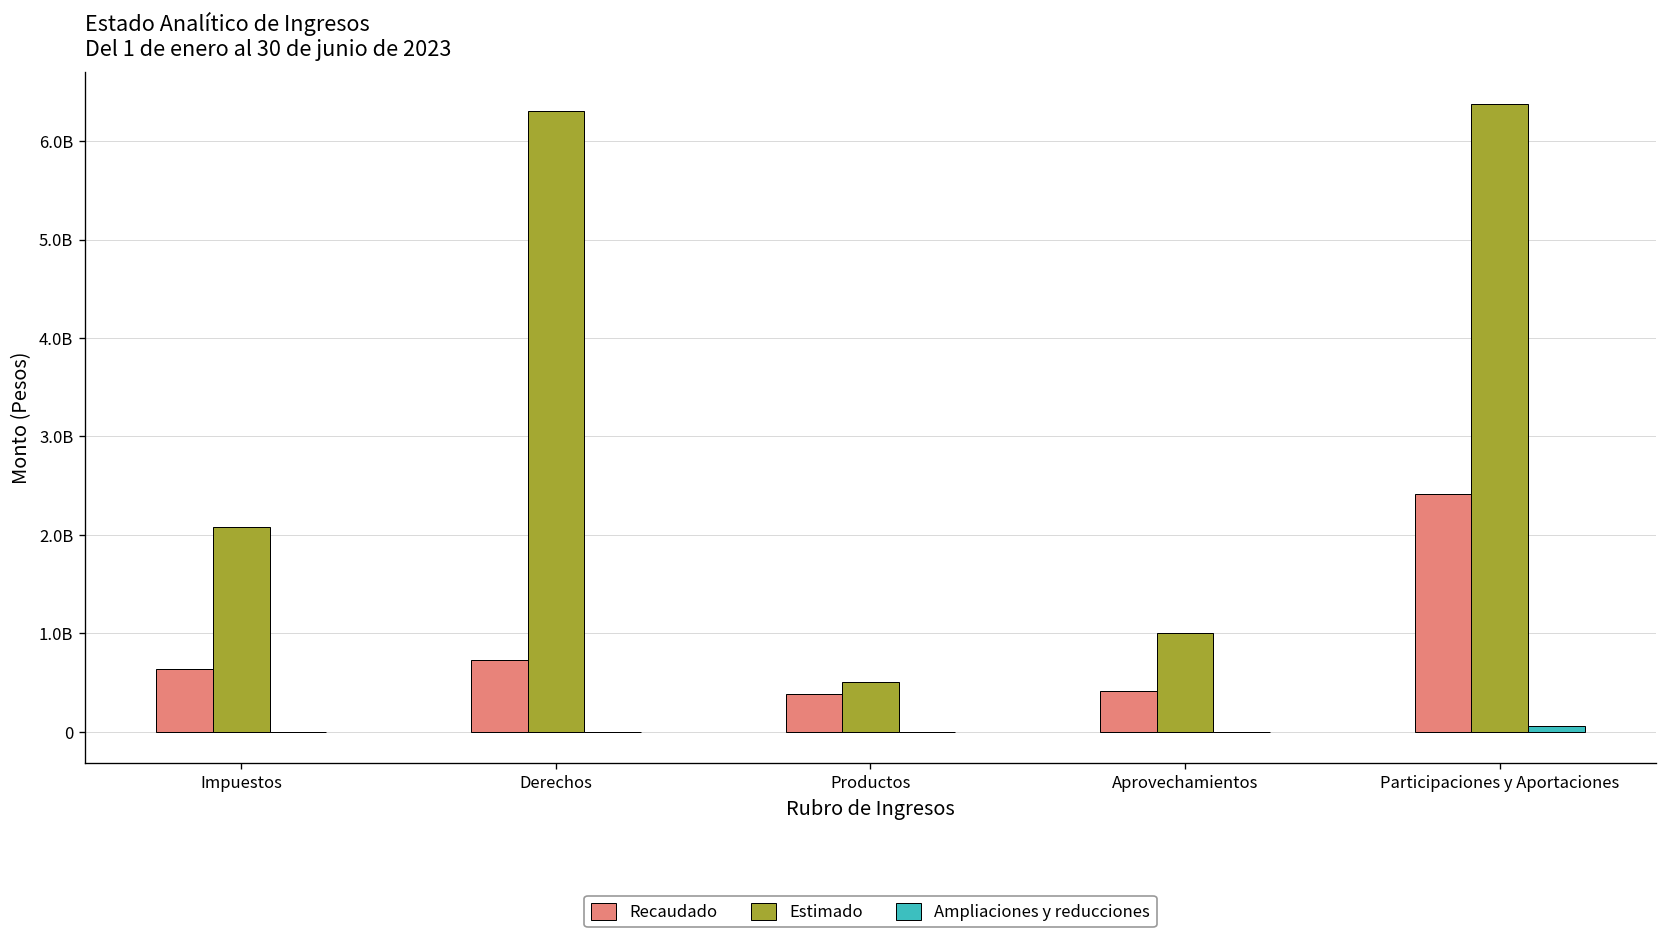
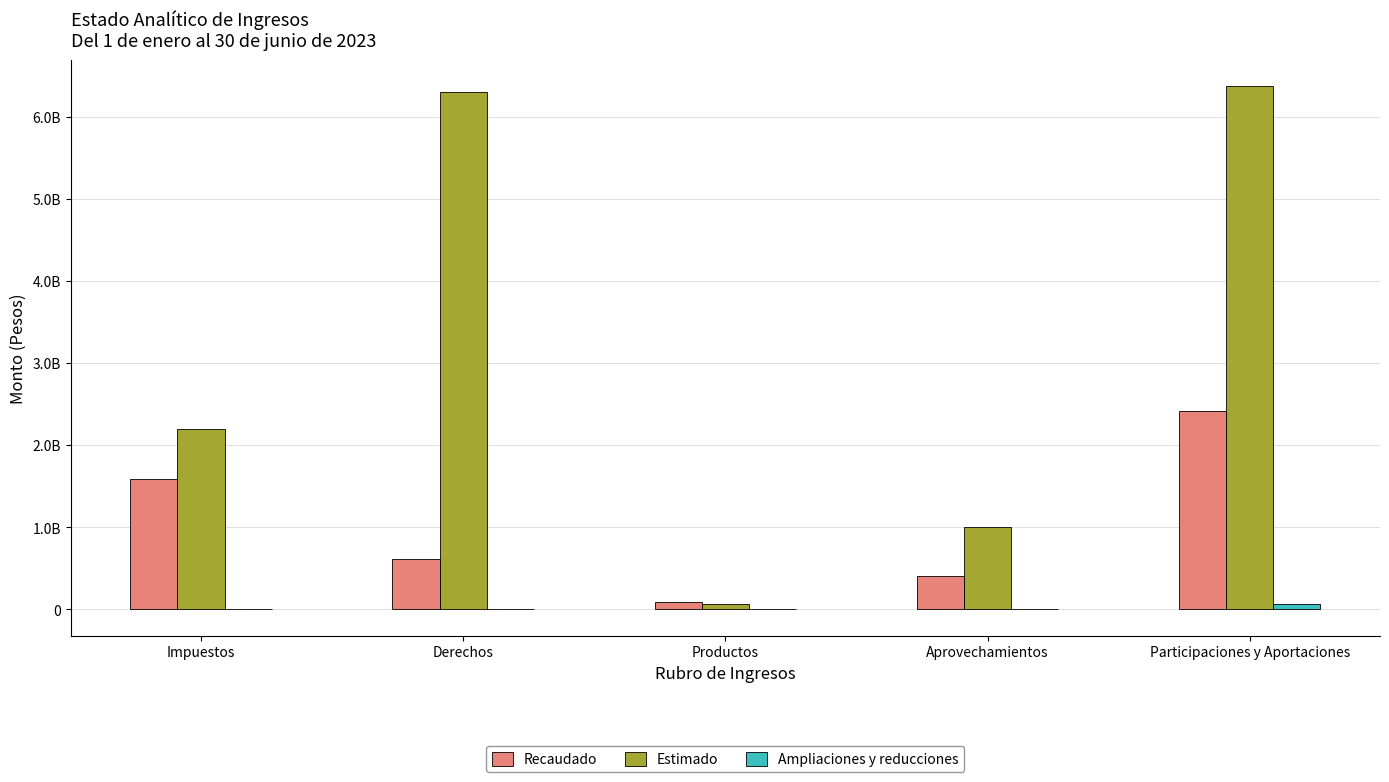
  {
    "Recaudado": {
-     "Impuestos": 600000000,
-     "Derechos": 700000000,
-     "Productos": 400000000,
+     "Impuestos": 1600000000,
+     "Derechos": 600000000,
+     "Productos": 100000000,
      "Aprovechamientos": 400000000,
      "Participaciones y Aportaciones": 2400000000
    },
    "Estimado": {
-     "Impuestos": 2100000000,
+     "Impuestos": 2200000000,
      "Derechos": 6300000000,
-     "Productos": 500000000,
+     "Productos": 100000000,
      "Aprovechamientos": 1000000000,
      "Participaciones y Aportaciones": 6400000000
    },
    "Ampliaciones y reducciones": {
      "Impuestos": 0,
      "Productos": 0,
      "Participaciones y Aportaciones": 100000000
    }
  }
